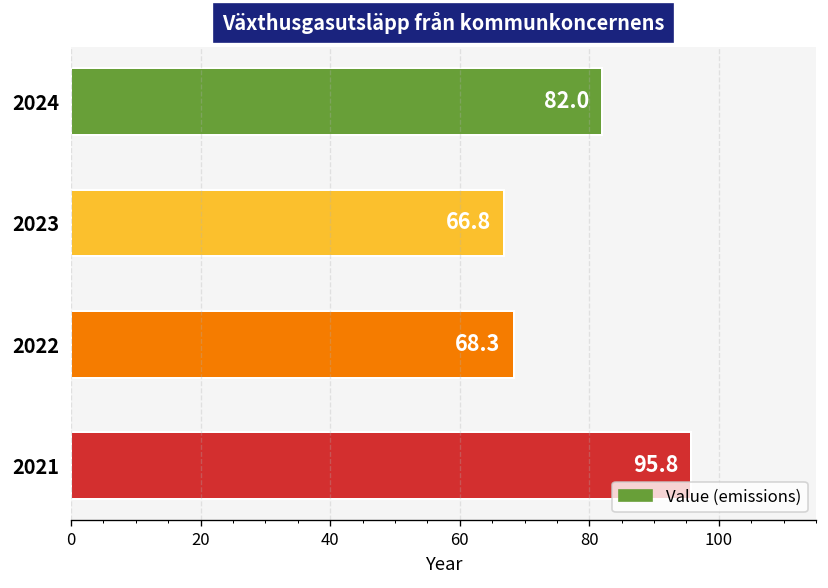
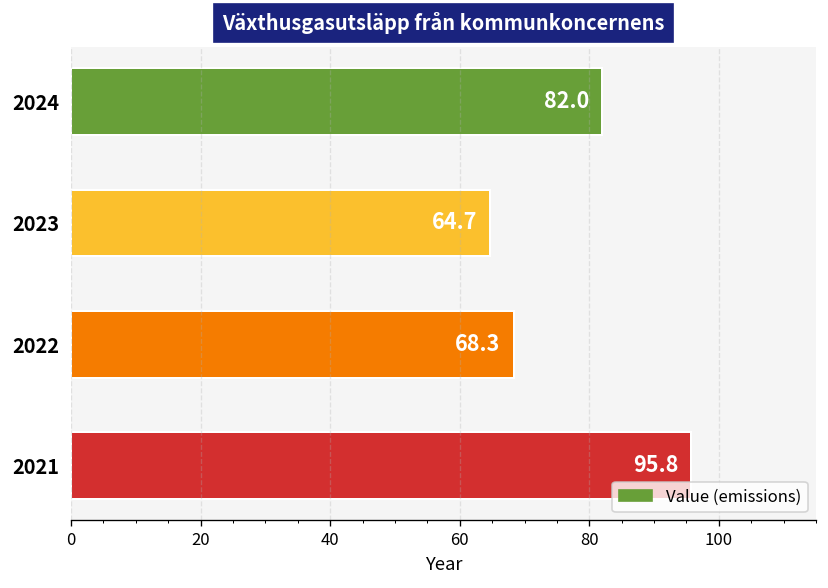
  {
    "2024": 82.0,
-   "2023": 66.8,
+   "2023": 64.7,
    "2022": 68.3,
    "2021": 95.8
  }
